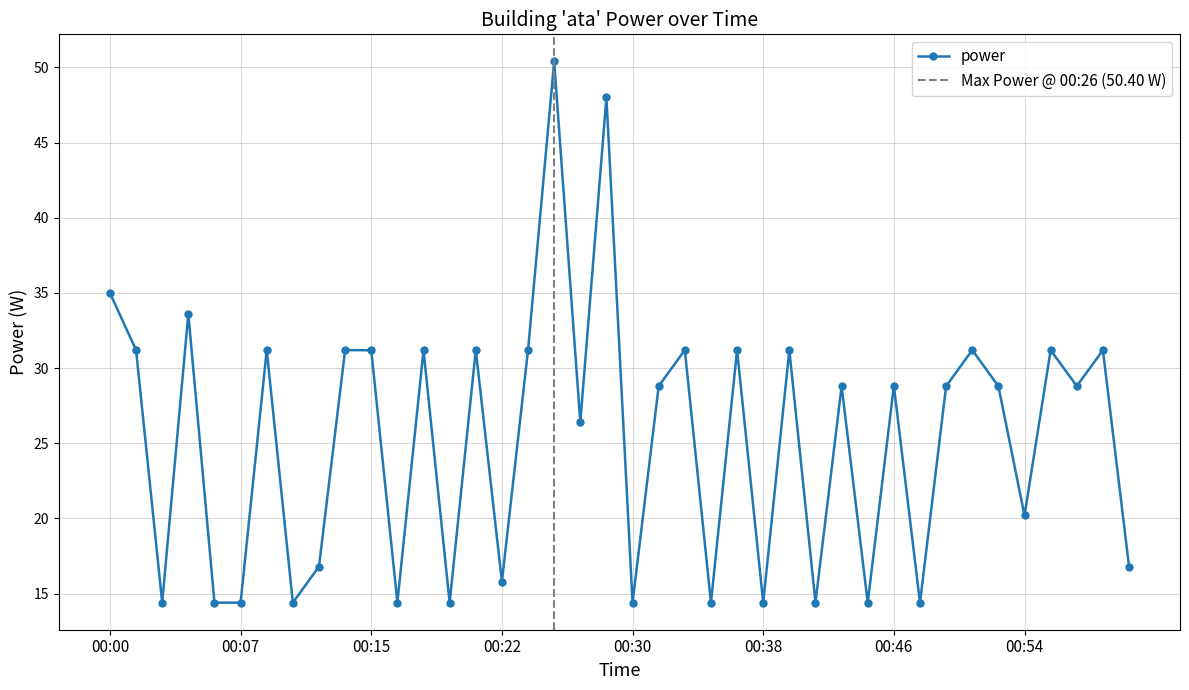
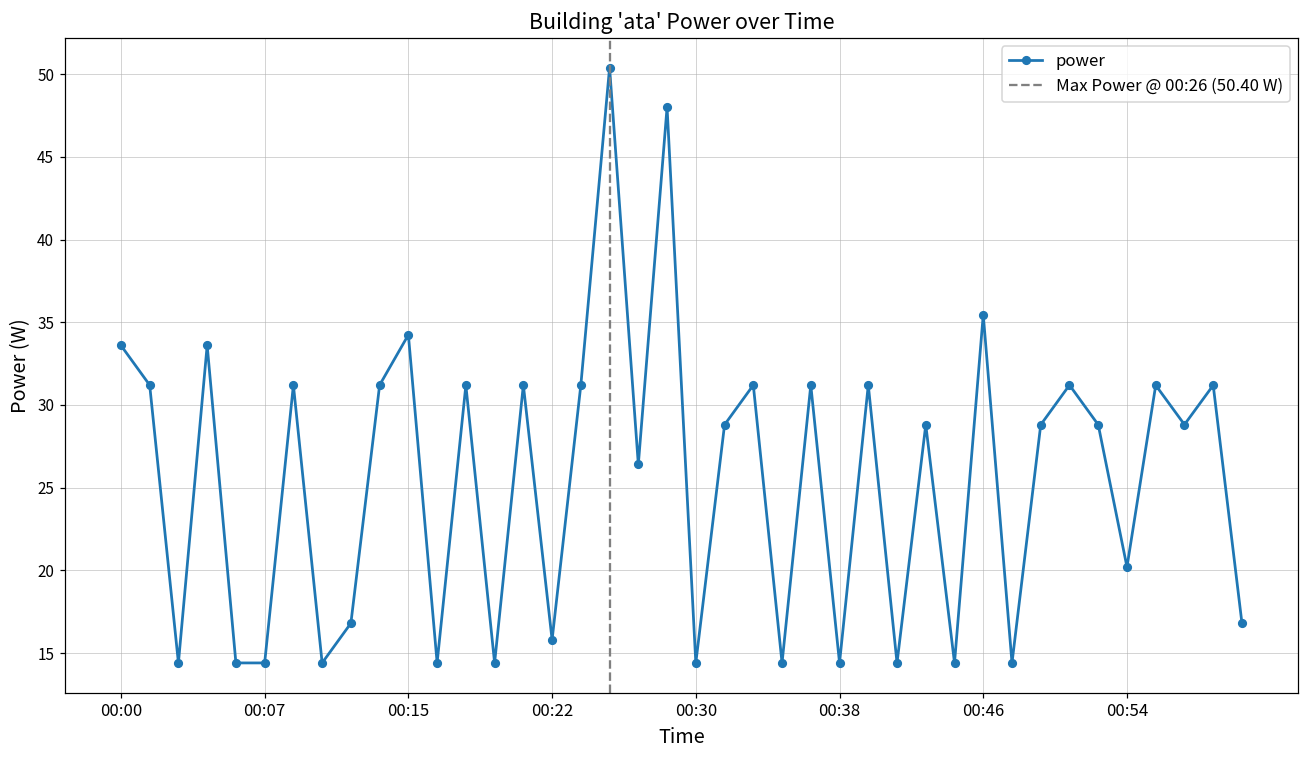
  {
-   "00:00": 35.0,
+   "00:00": 33.6,
    "00:07": 14.4,
-   "00:15": 31.2,
+   "00:15": 34.2,
    "00:22": 15.8,
    "00:30": 14.4,
    "00:38": 14.4,
-   "00:46": 28.8,
+   "00:46": 35.5,
    "00:54": 20.2
  }
